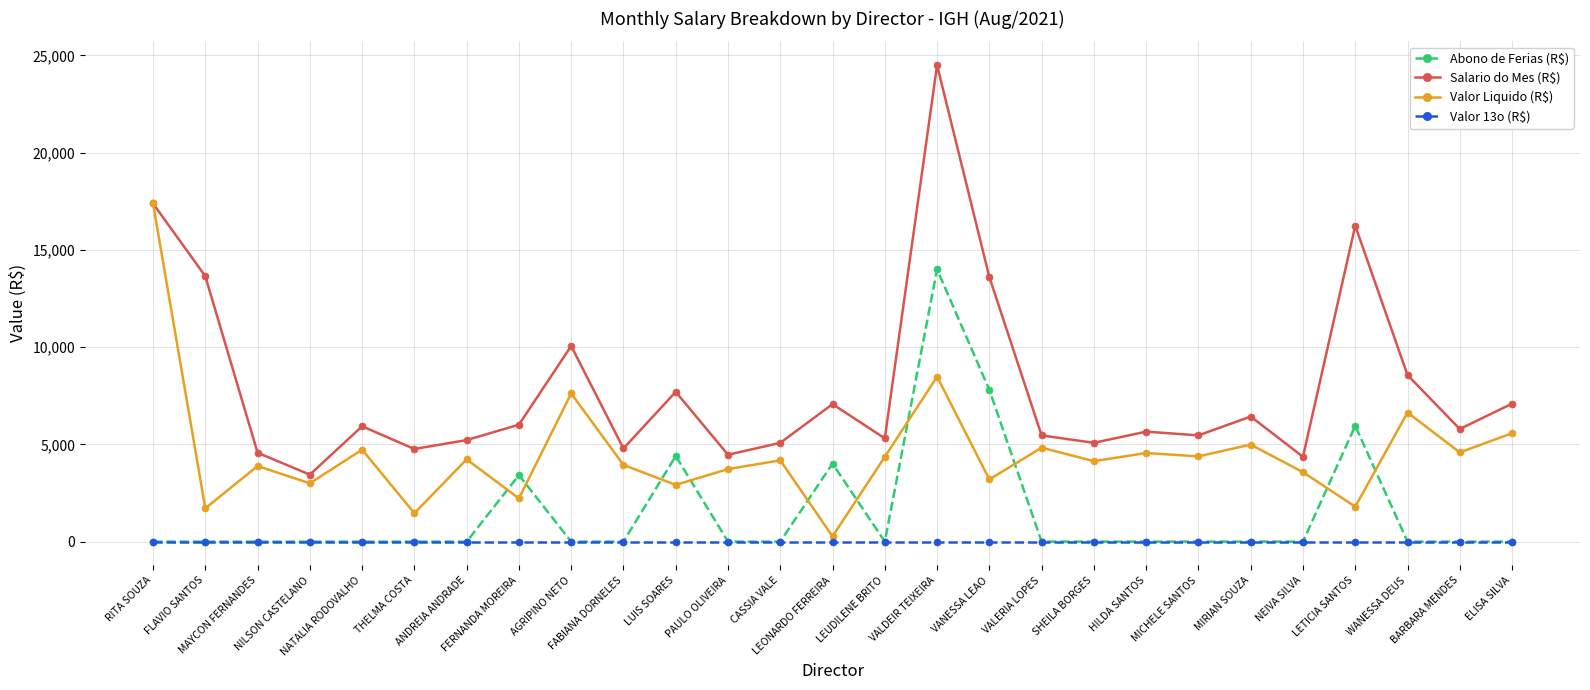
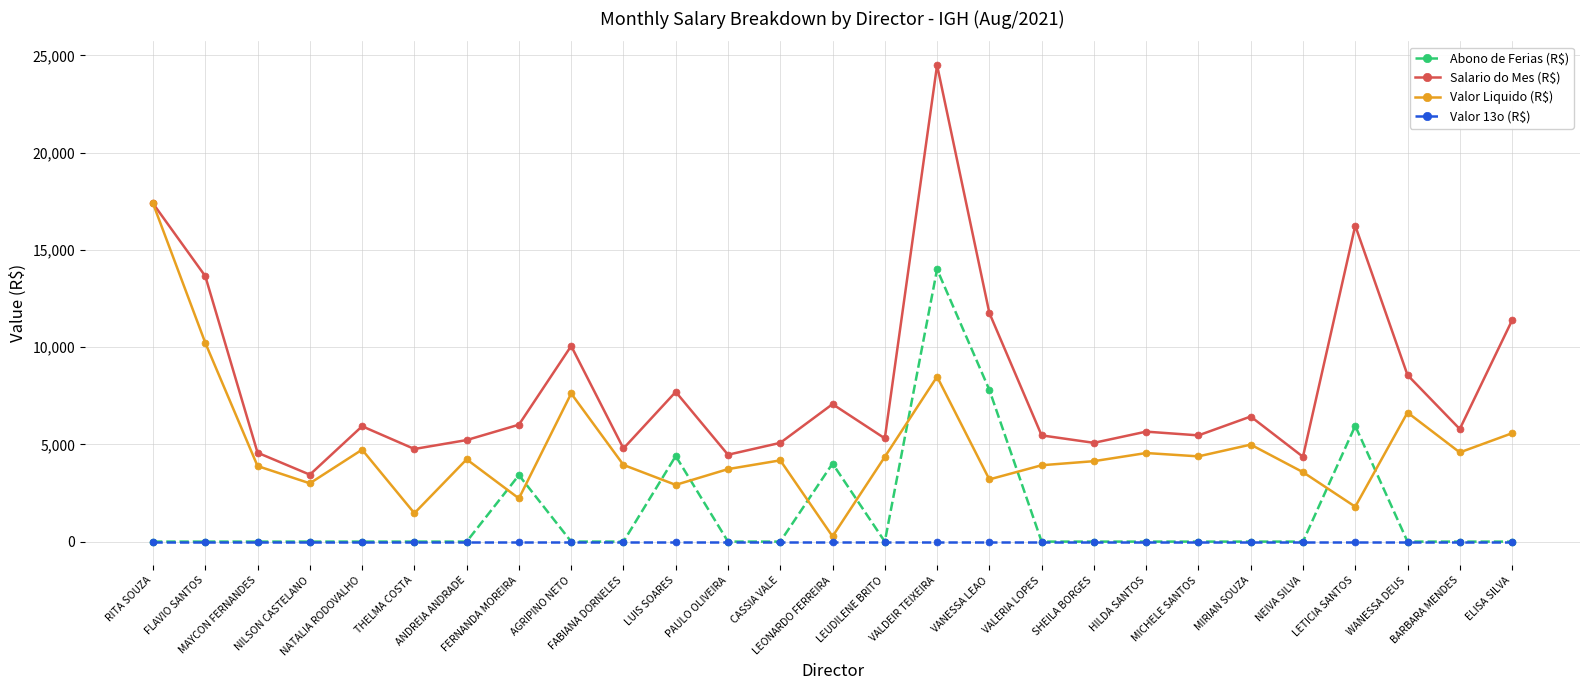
  {
    "Abono de Ferias (R$)": {
      "FERNANDA MOREIRA": "3,400",
      "LUIS SOARES": "4,400",
      "LEONARDO FERREIRA": "4,000",
      "VALDEIR TEIXEIRA": "14,000",
      "VANESSA LEAO": "7,800",
      "LETICIA SANTOS": "6,000"
    },
    "Salario do Mes (R$)": {
      "FLAVIO SANTOS": "13,700",
      "MAYCON FERNANDES": "4,600",
      "NILSON CASTELANO": "3,400",
      "NATALIA RODOVALHO": "5,900",
      "THELMA COSTA": "4,800",
      "ANDREIA ANDRADE": "5,200",
      "FERNANDA MOREIRA": "6,000",
      "AGRIPINO NETO": "10,100",
      "FABIANA DORNELES": "4,800",
      "LUIS SOARES": "7,700",
      "PAULO OLIVEIRA": "4,500",
      "CASSIA VALE": "5,100",
      "LEONARDO FERREIRA": "7,100",
      "LEUDILENE BRITO": "5,300",
      "VALDEIR TEIXEIRA": "24,500",
-     "VANESSA LEAO": "13,600",
+     "VANESSA LEAO": "11,800",
      "VALERIA LOPES": "5,500",
      "SHEILA BORGES": "5,100",
      "HILDA SANTOS": "5,700",
      "MICHELE SANTOS": "5,500",
      "MIRIAN SOUZA": "6,400",
      "NEIVA SILVA": "4,400",
      "LETICIA SANTOS": "16,200",
      "WANESSA DEUS": "8,600",
      "BARBARA MENDES": "5,800",
-     "ELISA SILVA": "7,100"
+     "ELISA SILVA": "11,400"
    },
    "Valor Liquido (R$)": {
-     "FLAVIO SANTOS": "1,700",
+     "FLAVIO SANTOS": "10,200",
      "MAYCON FERNANDES": "3,900",
      "NILSON CASTELANO": "3,000",
      "NATALIA RODOVALHO": "4,700",
      "THELMA COSTA": "1,500",
      "ANDREIA ANDRADE": "4,200",
      "FERNANDA MOREIRA": "2,200",
      "AGRIPINO NETO": "7,600",
      "FABIANA DORNELES": "3,900",
      "LUIS SOARES": "2,900",
      "PAULO OLIVEIRA": "3,700",
      "CASSIA VALE": "4,200",
      "LEONARDO FERREIRA": "300",
      "LEUDILENE BRITO": "4,400",
      "VALDEIR TEIXEIRA": "8,500",
      "VANESSA LEAO": "3,200",
-     "VALERIA LOPES": "4,800",
+     "VALERIA LOPES": "3,900",
      "SHEILA BORGES": "4,100",
      "HILDA SANTOS": "4,600",
      "MICHELE SANTOS": "4,400",
      "MIRIAN SOUZA": "5,000",
      "NEIVA SILVA": "3,600",
      "LETICIA SANTOS": "1,800",
      "WANESSA DEUS": "6,600",
      "BARBARA MENDES": "4,600",
      "ELISA SILVA": "5,600"
    },
    "Valor 13o (R$)": {
      "FERNANDA MOREIRA": "0",
      "LUIS SOARES": "0",
      "LEONARDO FERREIRA": "0",
      "VALDEIR TEIXEIRA": "0",
      "VANESSA LEAO": "0",
      "LETICIA SANTOS": "0"
    }
  }
